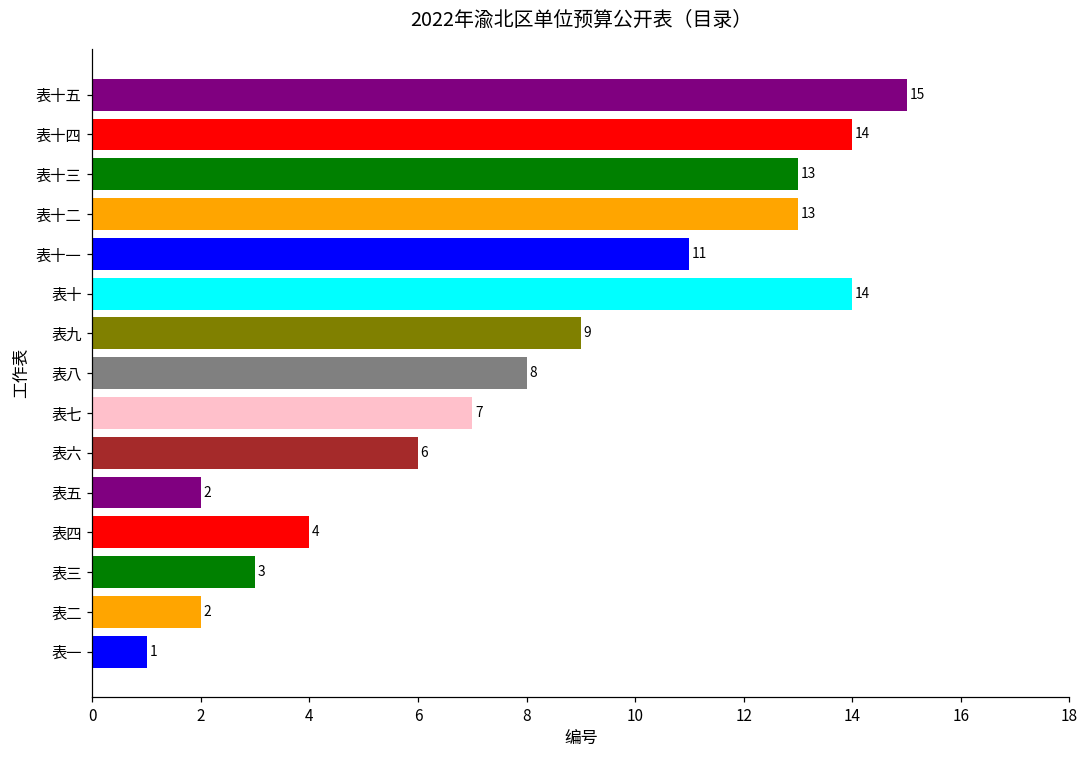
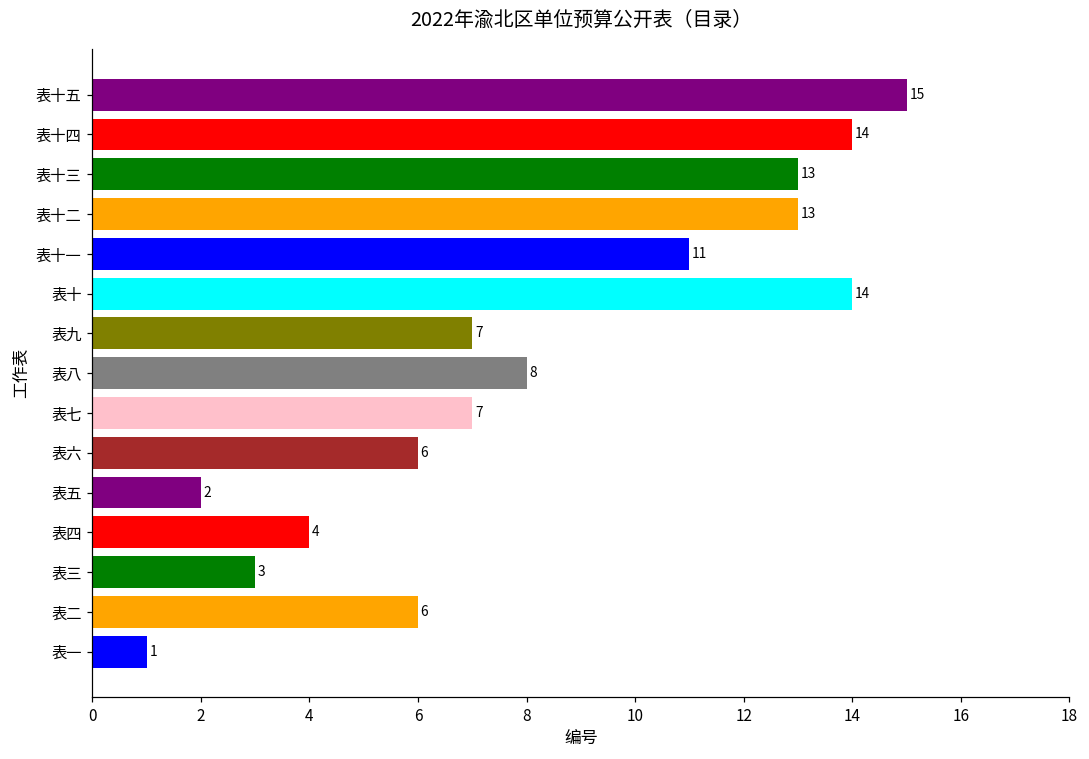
  {
    "表十五": 15,
    "表十四": 14,
    "表十三": 13,
    "表十二": 13,
    "表十一": 11,
    "表十": 14,
-   "表九": 9,
+   "表九": 7,
    "表八": 8,
    "表七": 7,
    "表六": 6,
    "表五": 2,
    "表四": 4,
    "表三": 3,
-   "表二": 2,
+   "表二": 6,
    "表一": 1
  }
